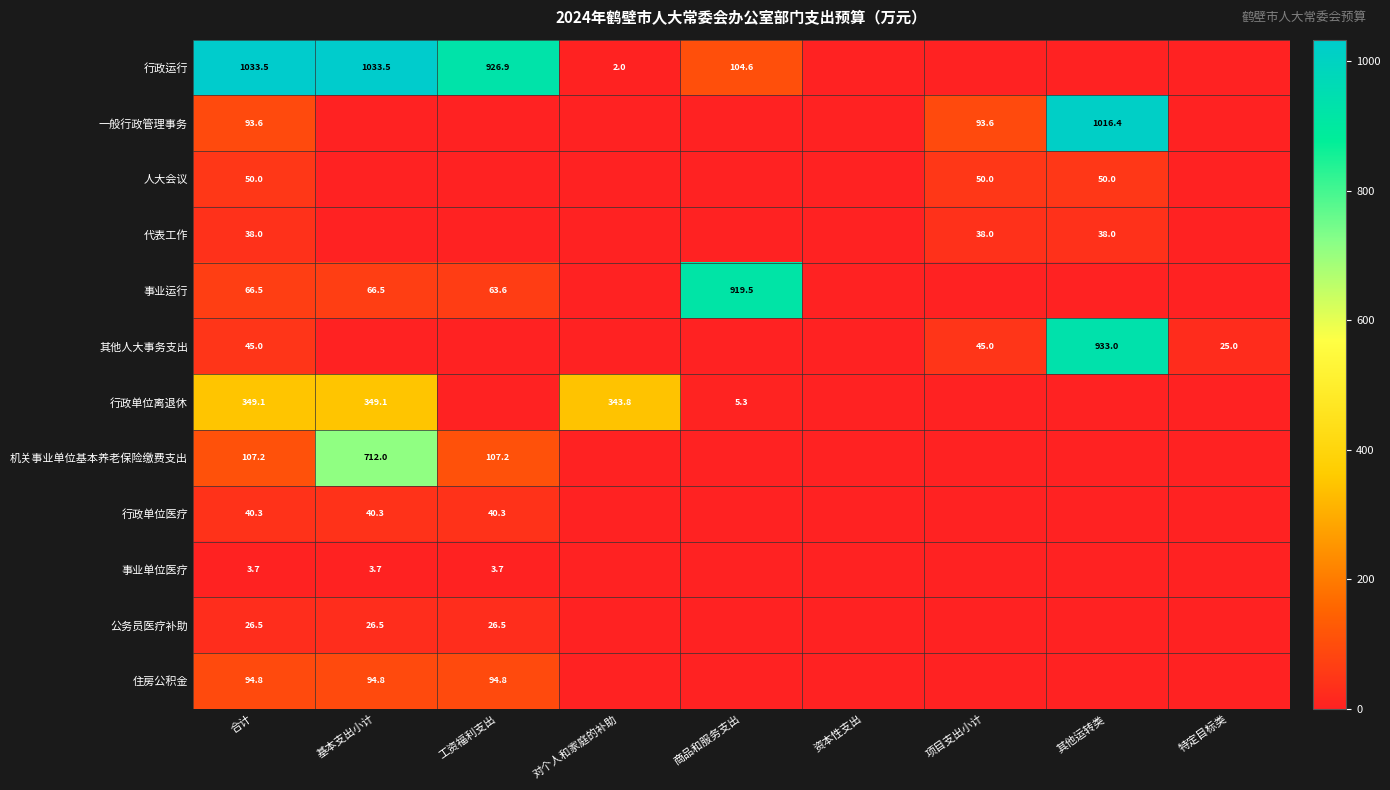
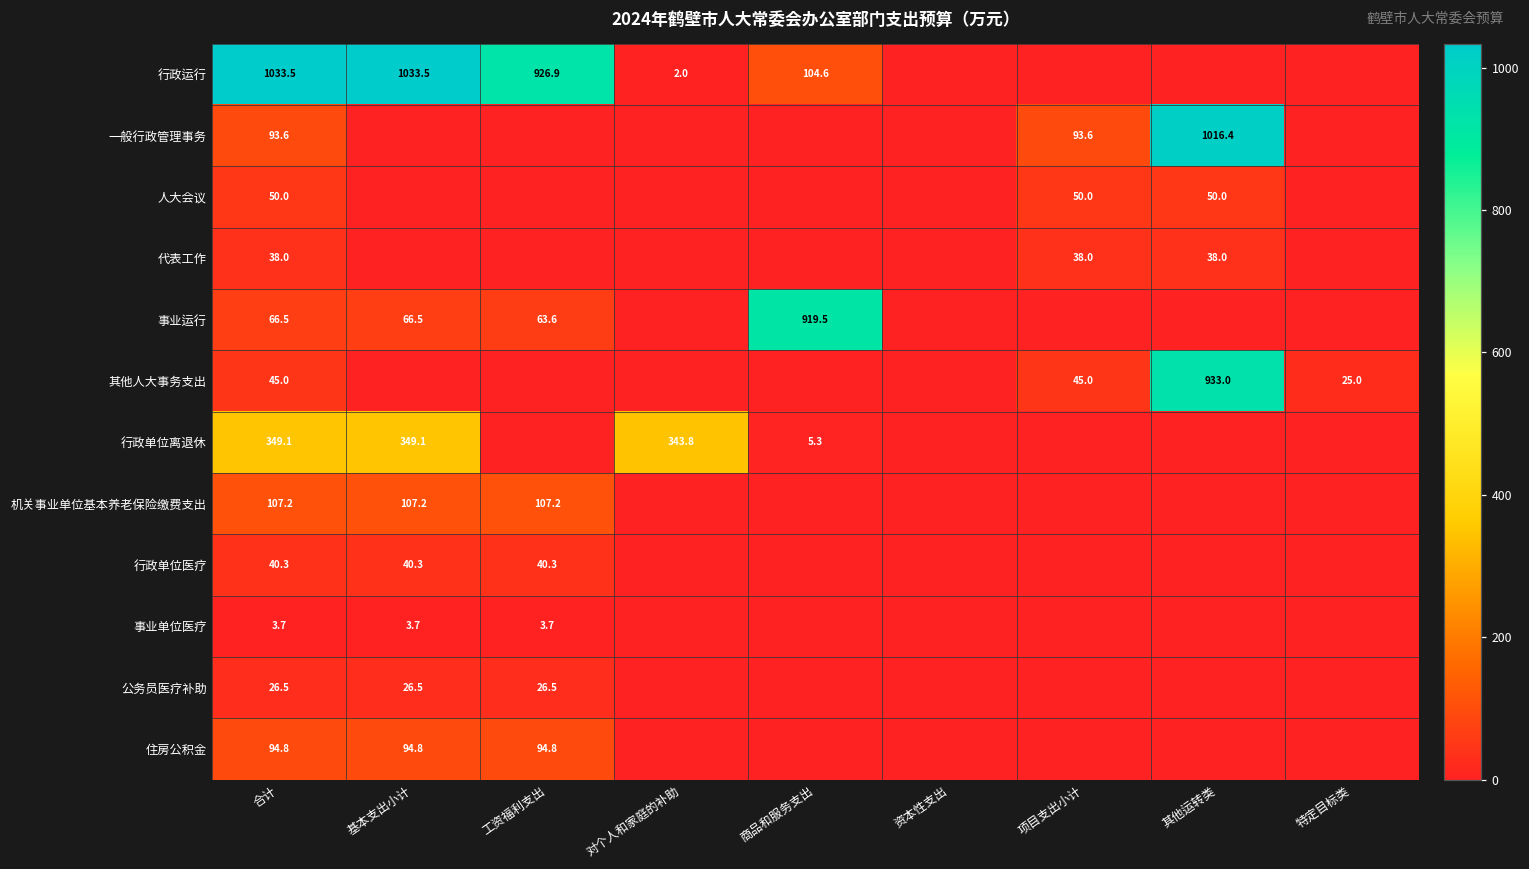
  {
    "行政运行": {
      "合计": 1033.5,
      "基本支出小计": 1033.5,
      "工资福利支出": 926.9,
      "对个人和家庭的补助": 2.0,
      "商品和服务支出": 104.6
    },
    "一般行政管理事务": {
      "合计": 93.6,
      "项目支出小计": 93.6,
      "其他运转类": 1016.4
    },
    "人大会议": {
      "合计": 50.0,
      "项目支出小计": 50.0,
      "其他运转类": 50.0
    },
    "代表工作": {
      "合计": 38.0,
      "项目支出小计": 38.0,
      "其他运转类": 38.0
    },
    "事业运行": {
      "合计": 66.5,
      "基本支出小计": 66.5,
      "工资福利支出": 63.6,
      "商品和服务支出": 919.5
    },
    "其他人大事务支出": {
      "合计": 45.0,
      "项目支出小计": 45.0,
      "其他运转类": 933.0,
      "特定目标类": 25.0
    },
    "行政单位离退休": {
      "合计": 349.1,
      "基本支出小计": 349.1,
      "对个人和家庭的补助": 343.8,
      "商品和服务支出": 5.3
    },
    "机关事业单位基本养老保险缴费支出": {
      "合计": 107.2,
-     "基本支出小计": 712.0,
+     "基本支出小计": 107.2,
      "工资福利支出": 107.2
    },
    "行政单位医疗": {
      "合计": 40.3,
      "基本支出小计": 40.3,
      "工资福利支出": 40.3
    },
    "事业单位医疗": {
      "合计": 3.7,
      "基本支出小计": 3.7,
      "工资福利支出": 3.7
    },
    "公务员医疗补助": {
      "合计": 26.5,
      "基本支出小计": 26.5,
      "工资福利支出": 26.5
    },
    "住房公积金": {
      "合计": 94.8,
      "基本支出小计": 94.8,
      "工资福利支出": 94.8
    }
  }
